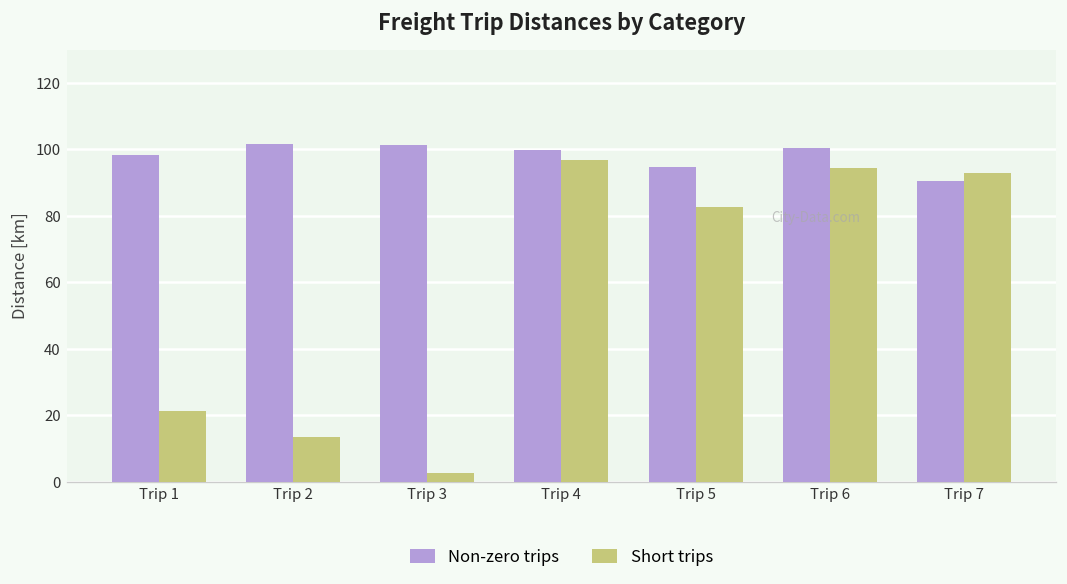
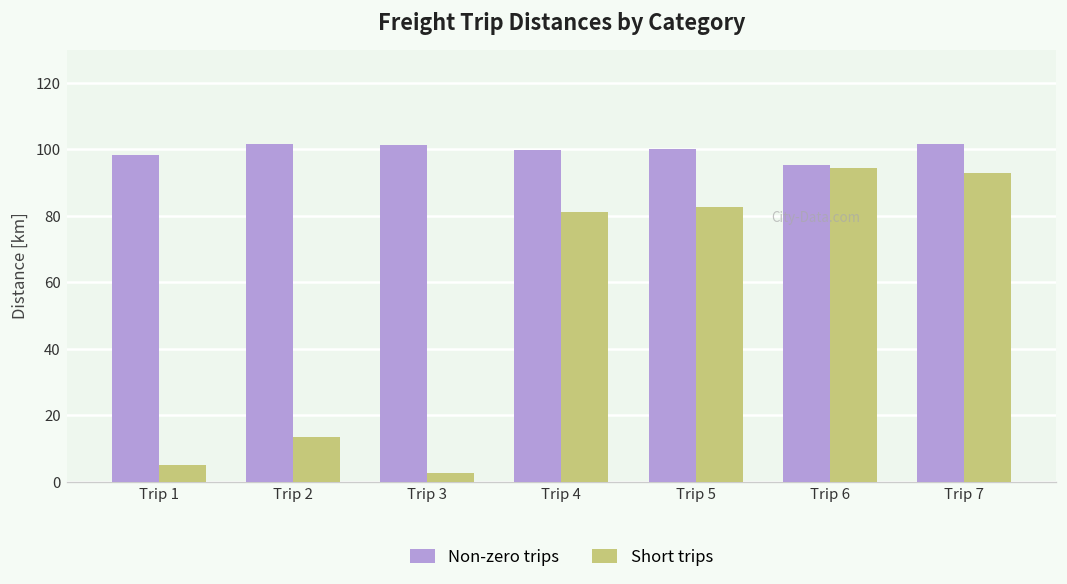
  {
    "Non-zero trips": {
      "Trip 1": 98,
      "Trip 2": 102,
      "Trip 3": 101,
      "Trip 4": 100,
-     "Trip 5": 95,
-     "Trip 6": 100,
-     "Trip 7": 91
+     "Trip 5": 100,
+     "Trip 6": 95,
+     "Trip 7": 101
    },
    "Short trips": {
-     "Trip 1": 21,
+     "Trip 1": 5,
      "Trip 2": 13,
      "Trip 3": 3,
-     "Trip 4": 97,
+     "Trip 4": 81,
      "Trip 5": 83,
      "Trip 6": 94,
      "Trip 7": 93
    }
  }
